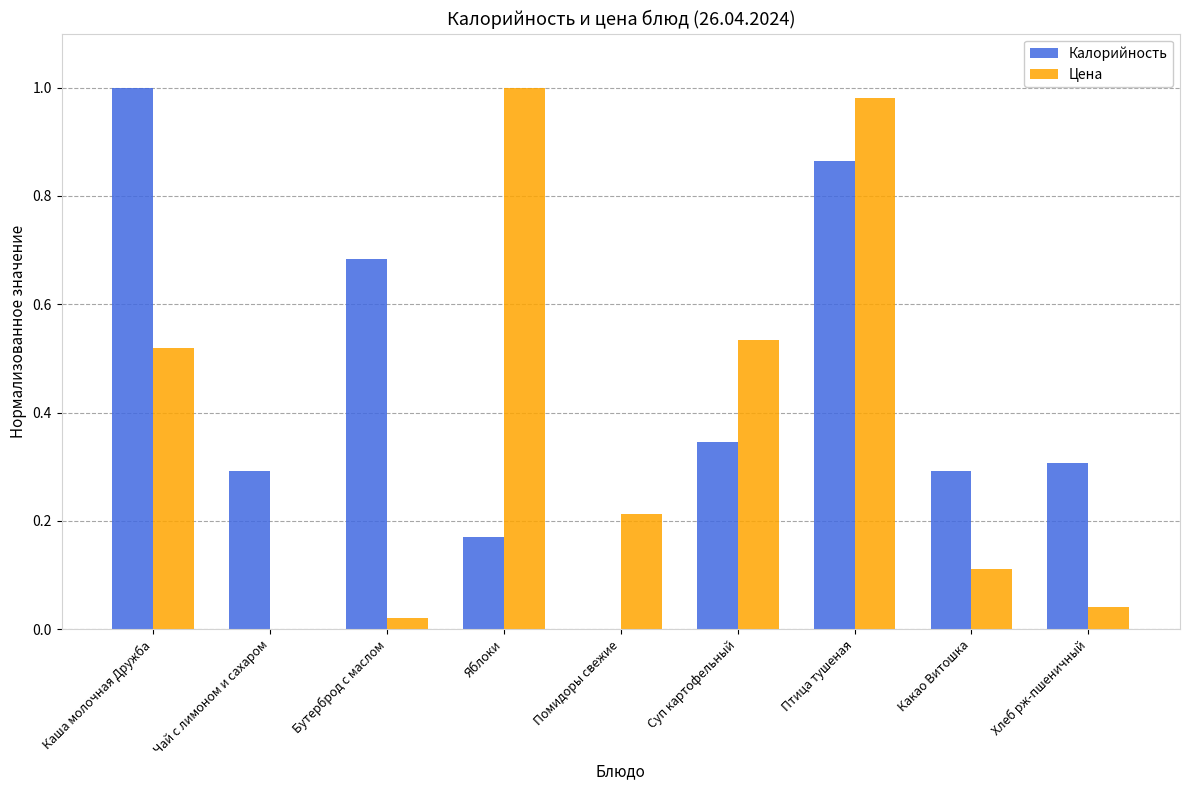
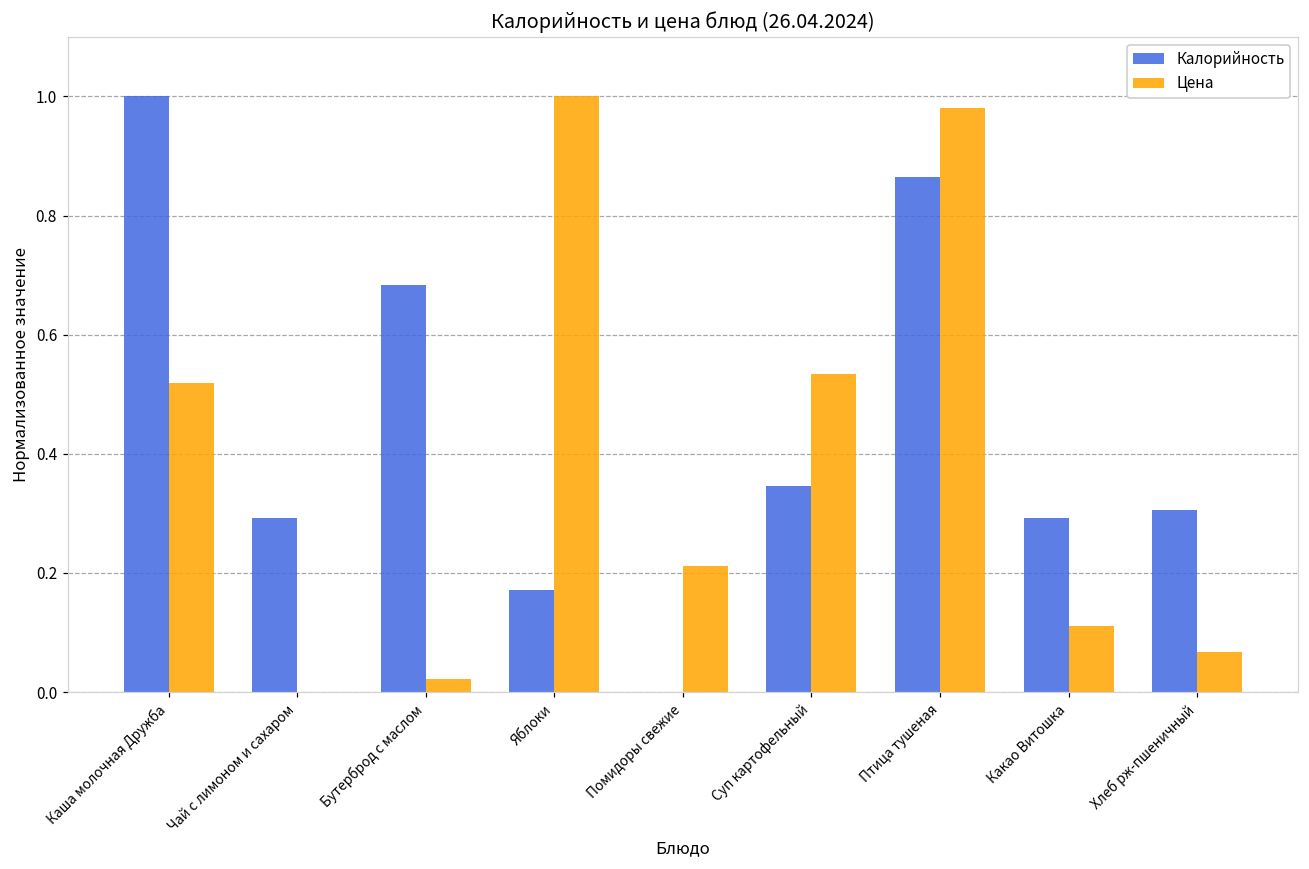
  {
    "Калорийность": {
      "Каша молочная Дружба": 1.00,
      "Чай с лимоном и сахаром": 0.29,
      "Бутерброд с маслом": 0.68,
      "Яблоки": 0.17,
      "Помидоры свежие": 0.00,
      "Суп картофельный": 0.35,
      "Птица тушеная": 0.87,
      "Какао Витошка": 0.29,
      "Хлеб рж-пшеничный": 0.31
    },
    "Цена": {
      "Каша молочная Дружба": 0.52,
      "Чай с лимоном и сахаром": 0.00,
      "Бутерброд с маслом": 0.02,
      "Яблоки": 1.00,
      "Помидоры свежие": 0.21,
      "Суп картофельный": 0.53,
      "Птица тушеная": 0.98,
      "Какао Витошка": 0.11,
-     "Хлеб рж-пшеничный": 0.04
+     "Хлеб рж-пшеничный": 0.07
    }
  }
